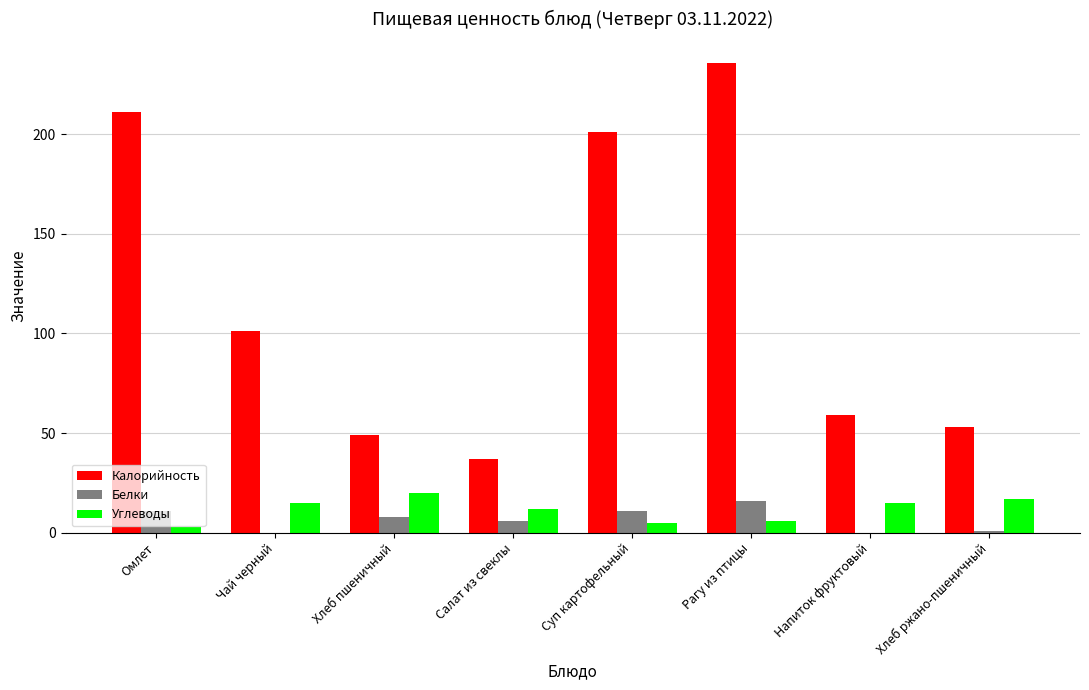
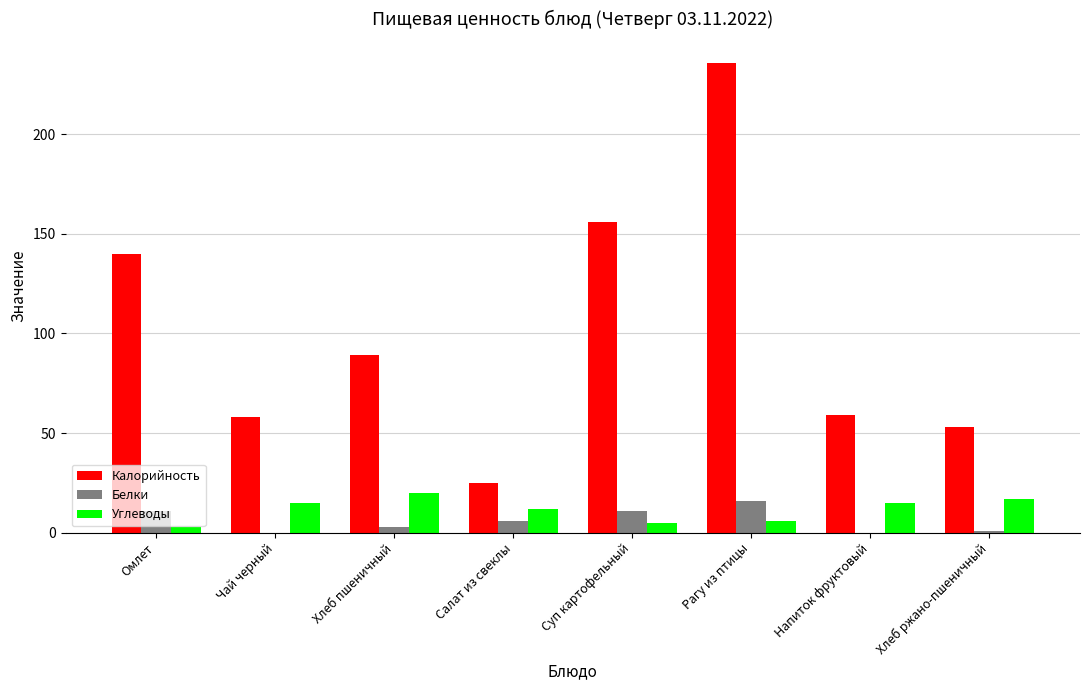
  {
    "Калорийность": {
-     "Омлет": 211,
-     "Чай черный": 101,
-     "Хлеб пшеничный": 49,
-     "Салат из свеклы": 37,
-     "Суп картофельный": 201,
+     "Омлет": 140,
+     "Чай черный": 58,
+     "Хлеб пшеничный": 89,
+     "Салат из свеклы": 25,
+     "Суп картофельный": 156,
      "Рагу из птицы": 236,
      "Напиток фруктовый": 59,
      "Хлеб ржано-пшеничный": 53
    },
    "Белки": {
      "Чай черный": 0,
-     "Хлеб пшеничный": 8,
+     "Хлеб пшеничный": 3,
      "Салат из свеклы": 6,
      "Суп картофельный": 11,
      "Рагу из птицы": 16,
      "Напиток фруктовый": 0
    },
    "Углеводы": {
      "Омлет": 3,
      "Чай черный": 15,
      "Хлеб пшеничный": 20,
      "Салат из свеклы": 12,
      "Суп картофельный": 5,
      "Рагу из птицы": 6,
      "Напиток фруктовый": 15,
      "Хлеб ржано-пшеничный": 17
    }
  }
